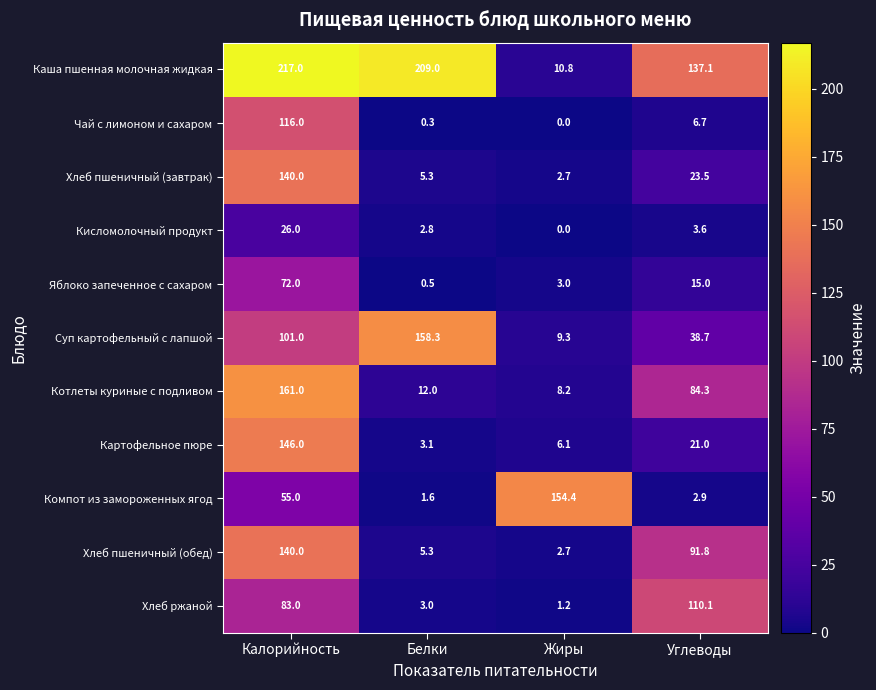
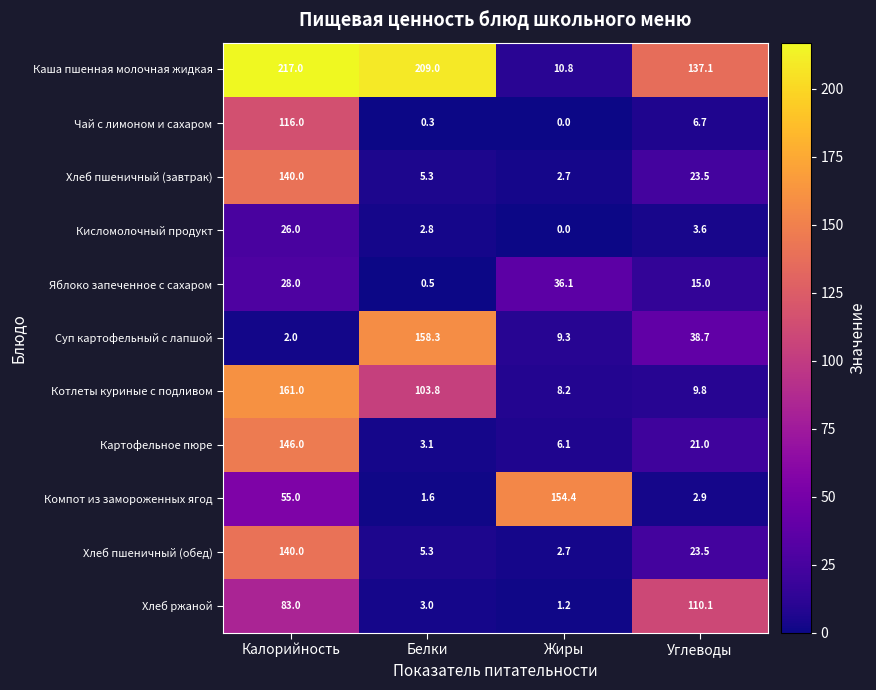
  {
    "Каша пшенная молочная жидкая": {
      "Калорийность": 217.0,
      "Белки": 209.0,
      "Жиры": 10.8,
      "Углеводы": 137.1
    },
    "Чай с лимоном и сахаром": {
      "Калорийность": 116.0,
      "Белки": 0.3,
      "Жиры": 0.0,
      "Углеводы": 6.7
    },
    "Хлеб пшеничный (завтрак)": {
      "Калорийность": 140.0,
      "Белки": 5.3,
      "Жиры": 2.7,
      "Углеводы": 23.5
    },
    "Кисломолочный продукт": {
      "Калорийность": 26.0,
      "Белки": 2.8,
      "Жиры": 0.0,
      "Углеводы": 3.6
    },
    "Яблоко запеченное с сахаром": {
-     "Калорийность": 72.0,
+     "Калорийность": 28.0,
      "Белки": 0.5,
-     "Жиры": 3.0,
+     "Жиры": 36.1,
      "Углеводы": 15.0
    },
    "Суп картофельный с лапшой": {
-     "Калорийность": 101.0,
+     "Калорийность": 2.0,
      "Белки": 158.3,
      "Жиры": 9.3,
      "Углеводы": 38.7
    },
    "Котлеты куриные с подливом": {
      "Калорийность": 161.0,
-     "Белки": 12.0,
+     "Белки": 103.8,
      "Жиры": 8.2,
-     "Углеводы": 84.3
+     "Углеводы": 9.8
    },
    "Картофельное пюре": {
      "Калорийность": 146.0,
      "Белки": 3.1,
      "Жиры": 6.1,
      "Углеводы": 21.0
    },
    "Компот из замороженных ягод": {
      "Калорийность": 55.0,
      "Белки": 1.6,
      "Жиры": 154.4,
      "Углеводы": 2.9
    },
    "Хлеб пшеничный (обед)": {
      "Калорийность": 140.0,
      "Белки": 5.3,
      "Жиры": 2.7,
-     "Углеводы": 91.8
+     "Углеводы": 23.5
    },
    "Хлеб ржаной": {
      "Калорийность": 83.0,
      "Белки": 3.0,
      "Жиры": 1.2,
      "Углеводы": 110.1
    }
  }
